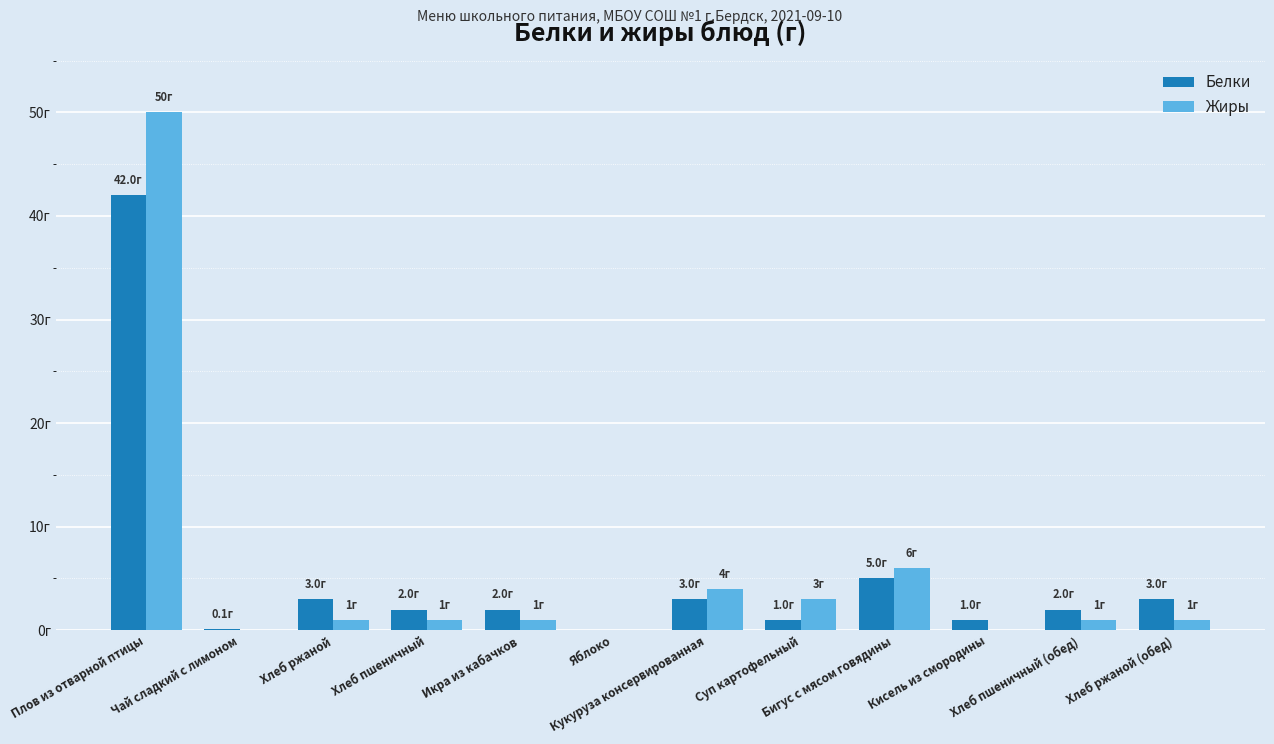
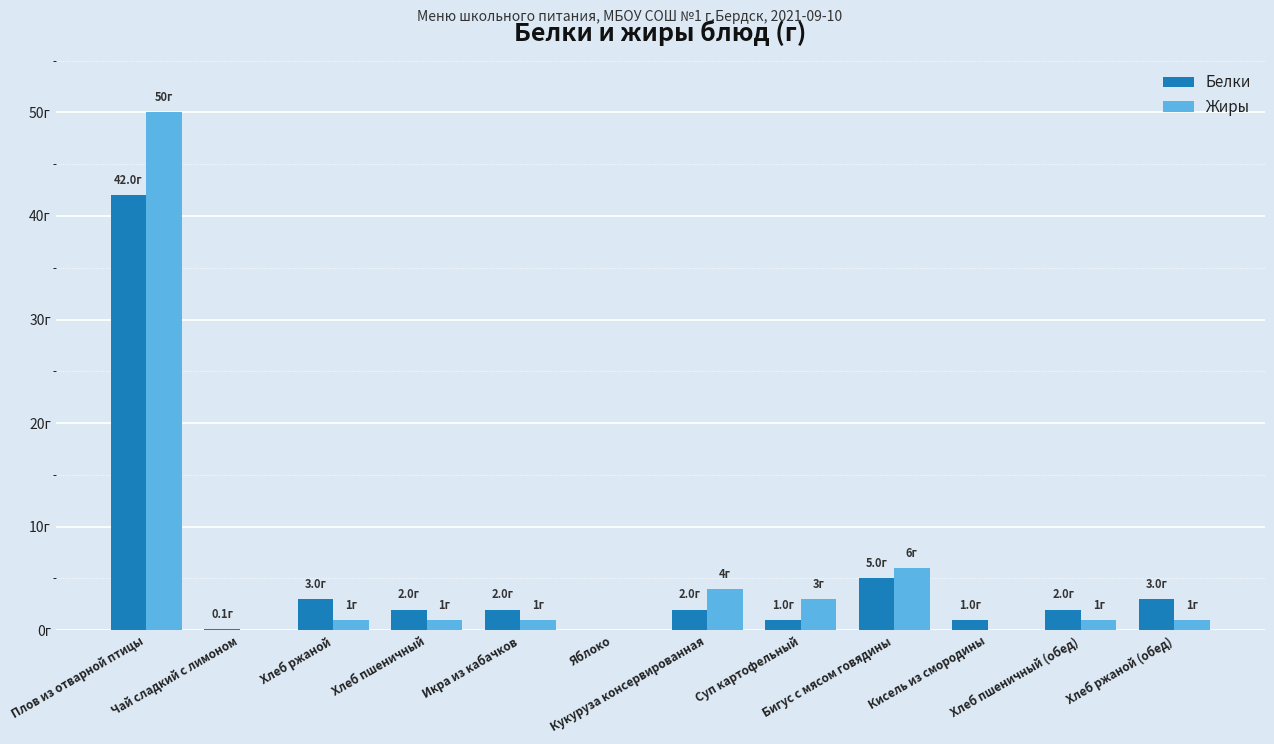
  {
    "Белки": {
      "Плов из отварной птицы": "42.0г",
      "Чай сладкий с лимоном": "0.1г",
      "Хлеб ржаной": "3.0г",
      "Хлеб пшеничный": "2.0г",
      "Икра из кабачков": "2.0г",
-     "Кукуруза консервированная": "3.0г",
+     "Кукуруза консервированная": "2.0г",
      "Суп картофельный": "1.0г",
      "Бигус с мясом говядины": "5.0г",
      "Кисель из смородины": "1.0г",
      "Хлеб пшеничный (обед)": "2.0г",
      "Хлеб ржаной (обед)": "3.0г"
    },
    "Жиры": {
      "Плов из отварной птицы": "50г",
      "Хлеб ржаной": "1г",
      "Хлеб пшеничный": "1г",
      "Икра из кабачков": "1г",
      "Кукуруза консервированная": "4г",
      "Суп картофельный": "3г",
      "Бигус с мясом говядины": "6г",
      "Хлеб пшеничный (обед)": "1г",
      "Хлеб ржаной (обед)": "1г"
    }
  }
